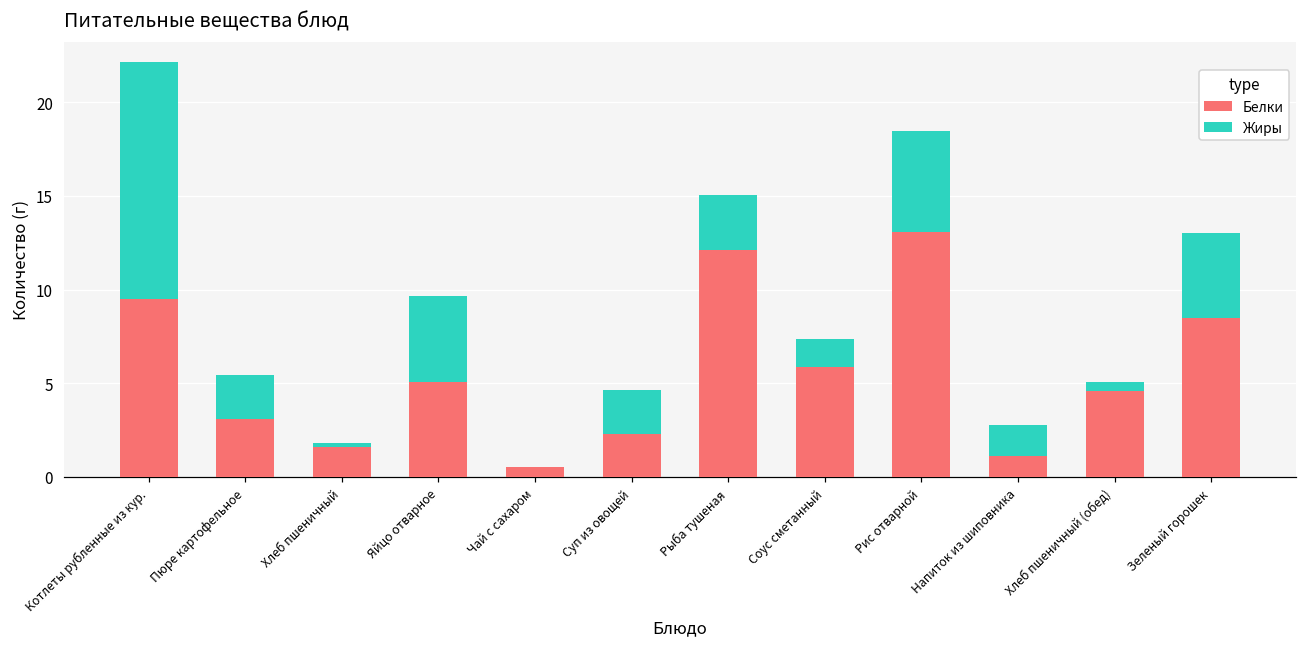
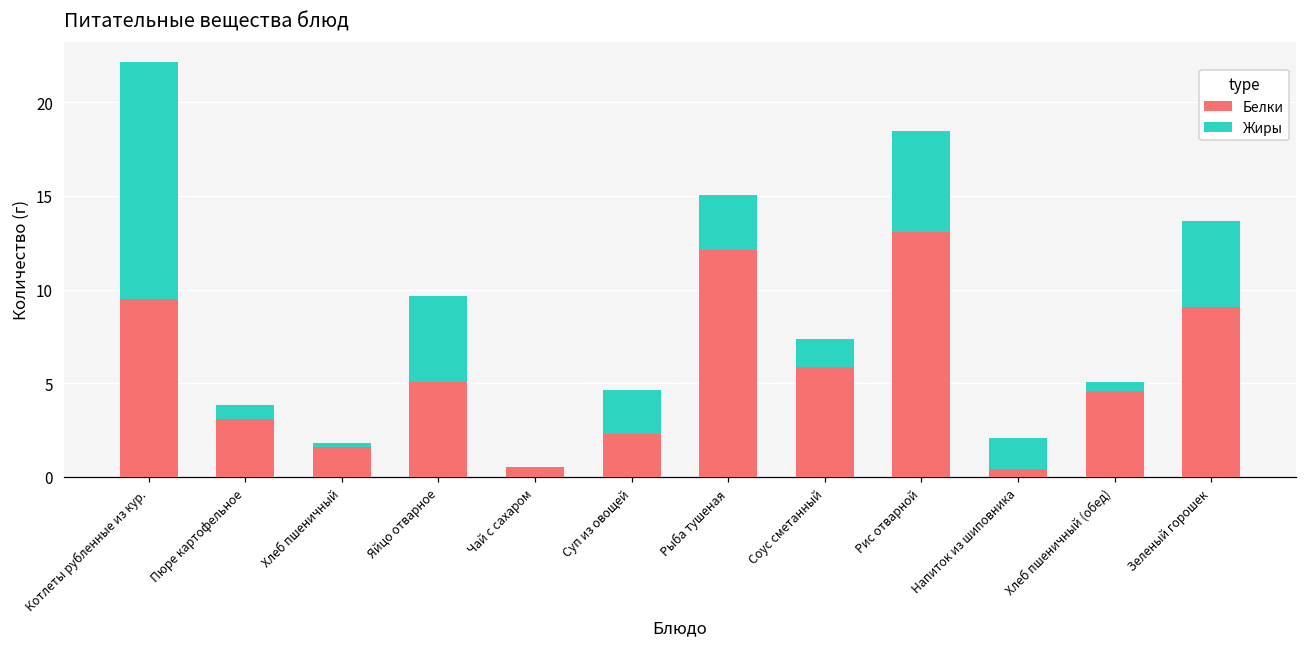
  {
    "Белки": {
      "Котлеты рубленные из кур.": 9.5,
      "Пюре картофельное": 3.1,
      "Хлеб пшеничный": 1.6,
      "Яйцо отварное": 5.1,
      "Чай с сахаром": 0.5,
      "Суп из овощей": 2.3,
      "Рыба тушеная": 12.1,
      "Соус сметанный": 5.9,
      "Рис отварной": 13.1,
-     "Напиток из шиповника": 1.1,
+     "Напиток из шиповника": 0.4,
      "Хлеб пшеничный (обед)": 4.6,
-     "Зеленый горошек": 8.5
+     "Зеленый горошек": 9.1
    },
    "Жиры": {
      "Котлеты рубленные из кур.": 12.6,
-     "Пюре картофельное": 2.3,
+     "Пюре картофельное": 0.8,
      "Хлеб пшеничный": 0.2,
      "Яйцо отварное": 4.6,
      "Чай с сахаром": 0.0,
      "Суп из овощей": 2.3,
      "Рыба тушеная": 2.9,
      "Соус сметанный": 1.5,
      "Рис отварной": 5.4,
      "Напиток из шиповника": 1.7,
      "Хлеб пшеничный (обед)": 0.5,
      "Зеленый горошек": 4.6
    }
  }
